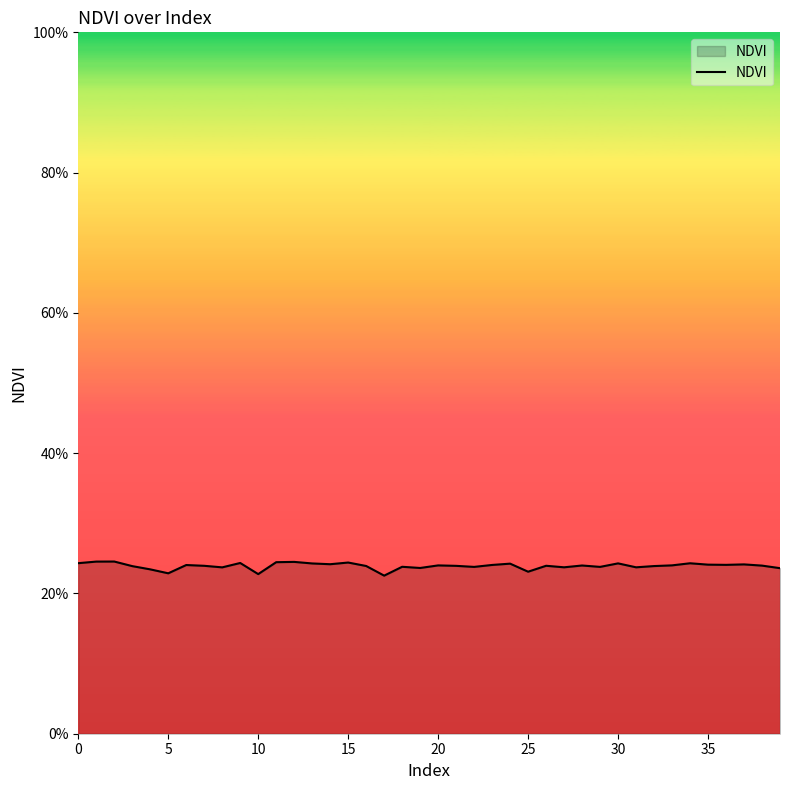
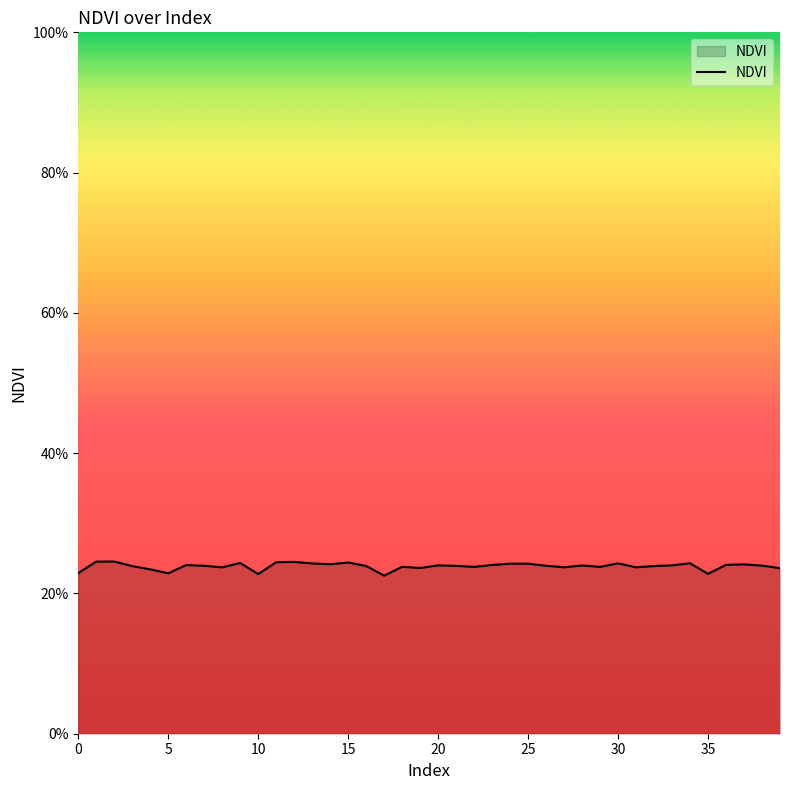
  {
-   "0": "24%",
+   "0": "23%",
    "5": "23%",
    "10": "23%",
    "15": "24%",
    "20": "24%",
-   "25": "23%",
+   "25": "24%",
    "30": "24%",
-   "35": "24%"
+   "35": "23%"
  }
